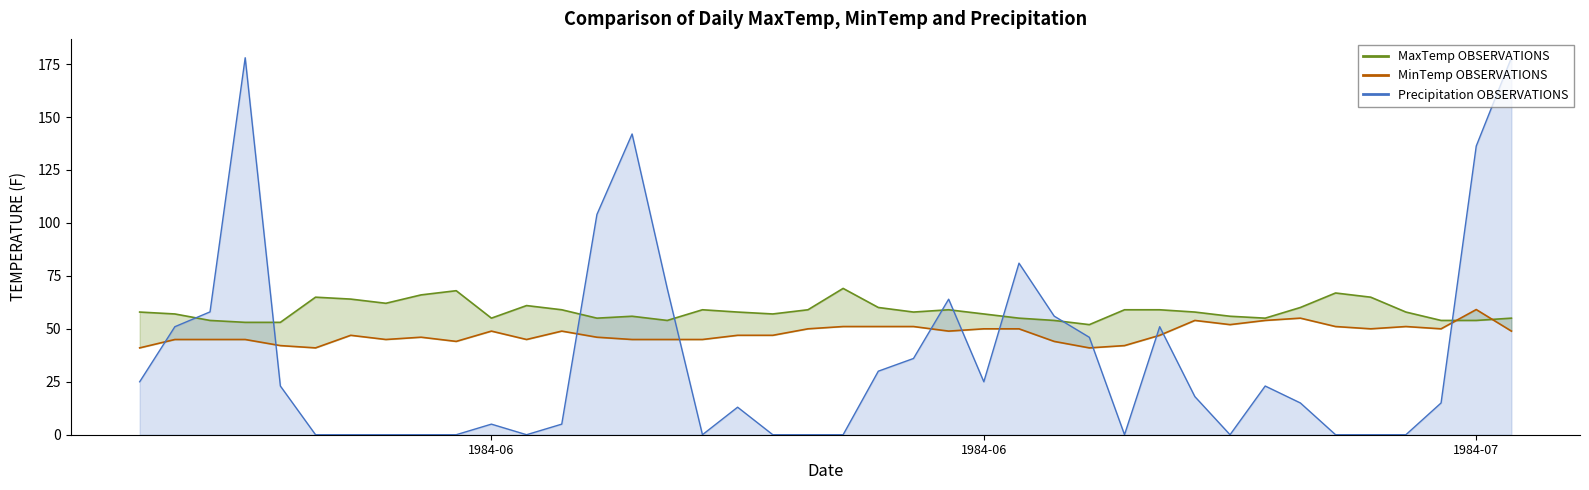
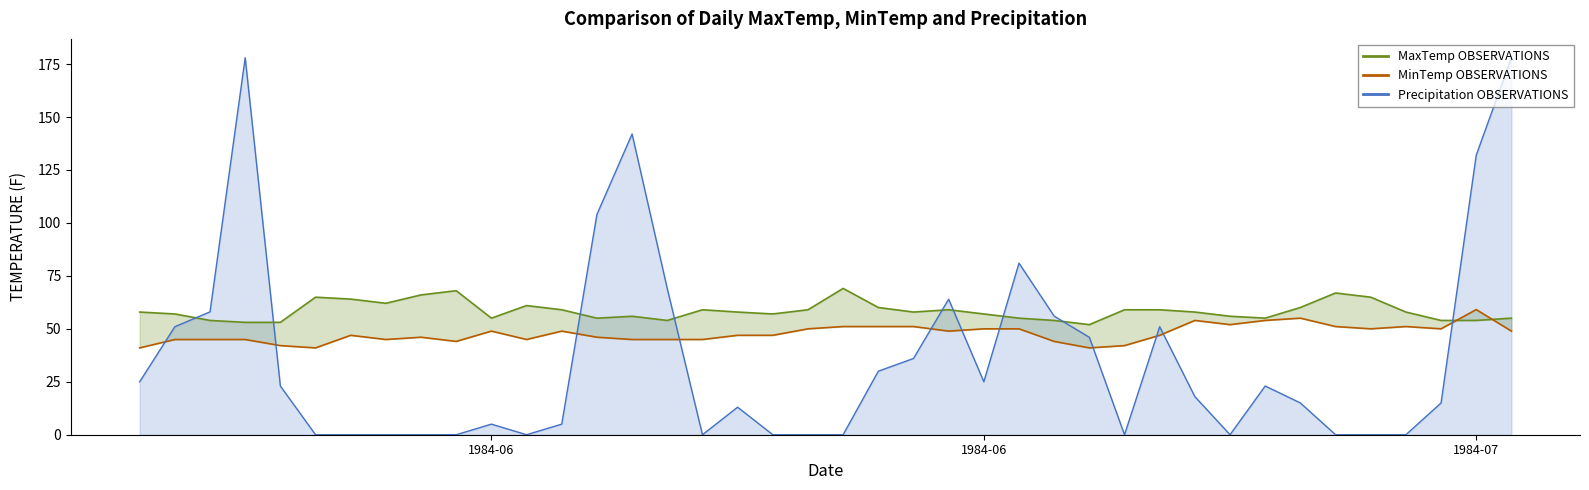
  {
    "Precipitation OBSERVATIONS": {
-     "1984-07": 136
+     "1984-07": 132
    }
  }
